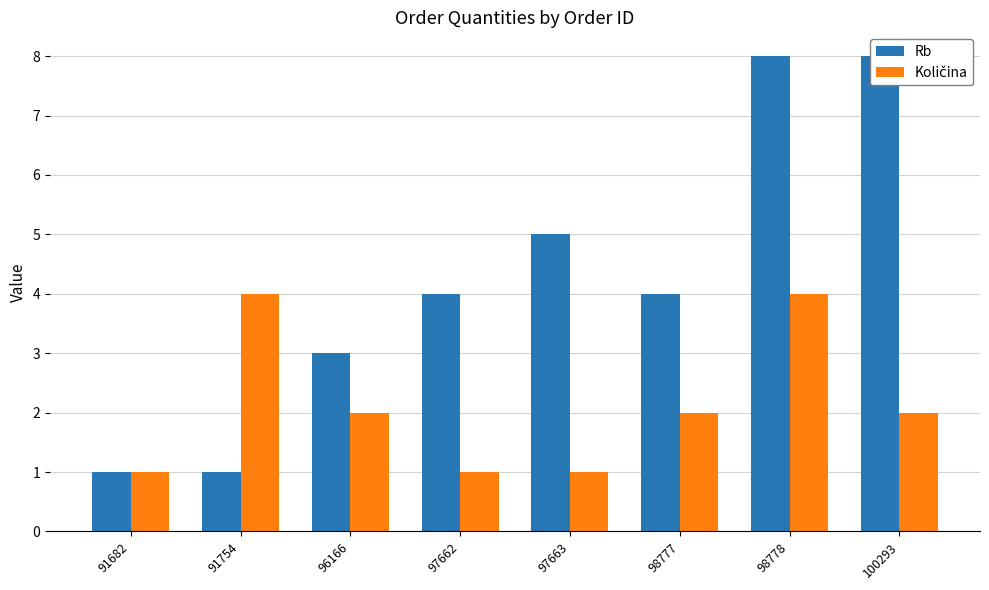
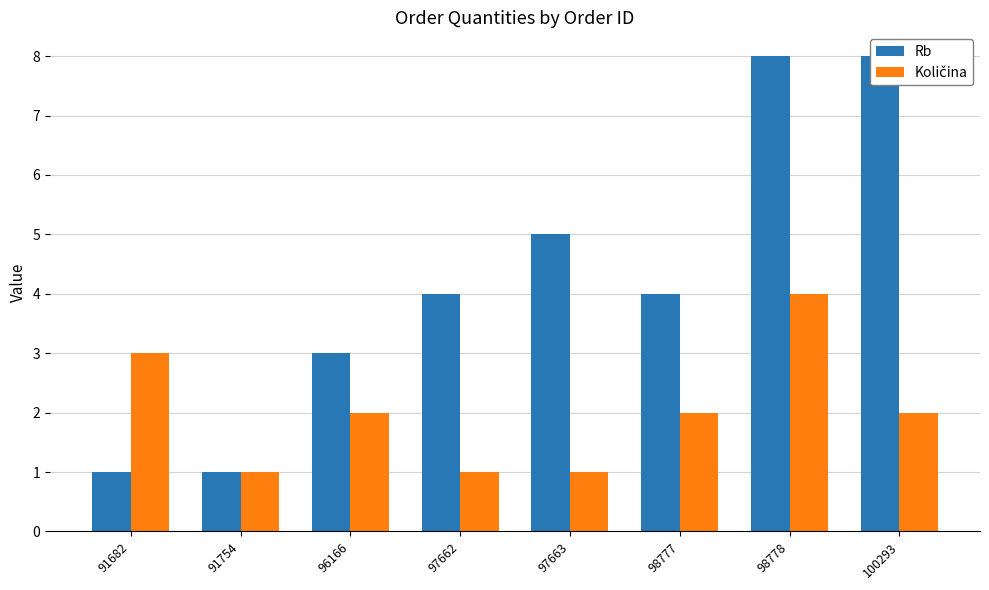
  {
    "Rb": {
      "91682": 1,
      "91754": 1,
      "96166": 3,
      "97662": 4,
      "97663": 5,
      "98777": 4,
      "98778": 8
    },
    "Količina": {
-     "91682": 1,
-     "91754": 4,
+     "91682": 3,
+     "91754": 1,
      "96166": 2,
      "97662": 1,
      "97663": 1,
      "98777": 2,
      "98778": 4,
      "100293": 2
    }
  }
